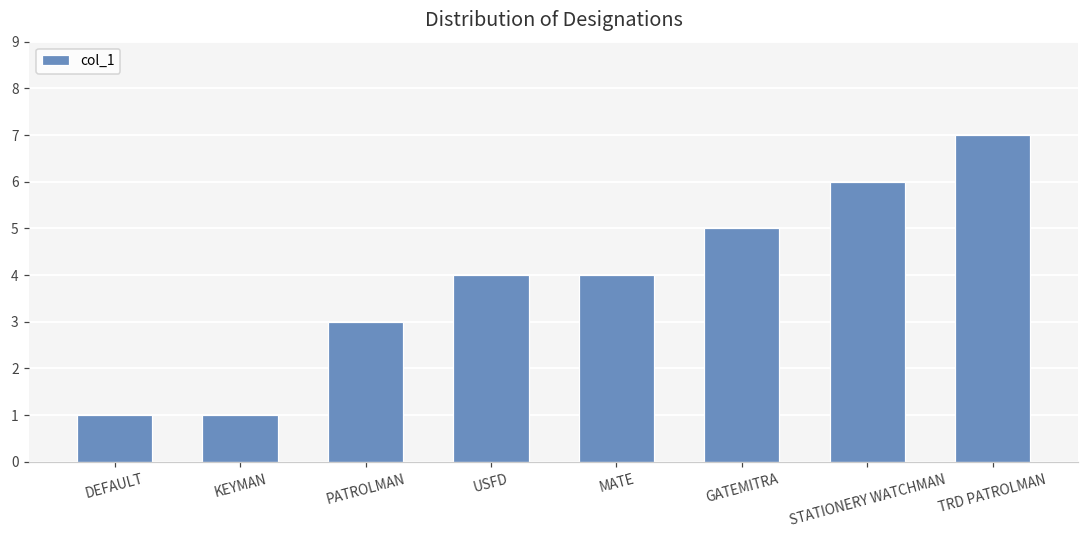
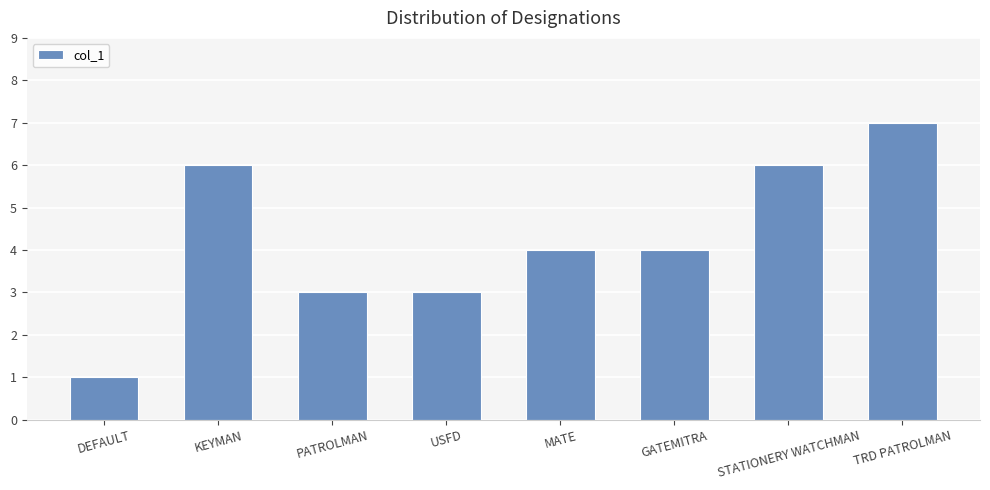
  {
    "DEFAULT": 1,
-   "KEYMAN": 1,
+   "KEYMAN": 6,
    "PATROLMAN": 3,
-   "USFD": 4,
+   "USFD": 3,
    "MATE": 4,
-   "GATEMITRA": 5,
+   "GATEMITRA": 4,
    "STATIONERY WATCHMAN": 6,
    "TRD PATROLMAN": 7
  }
